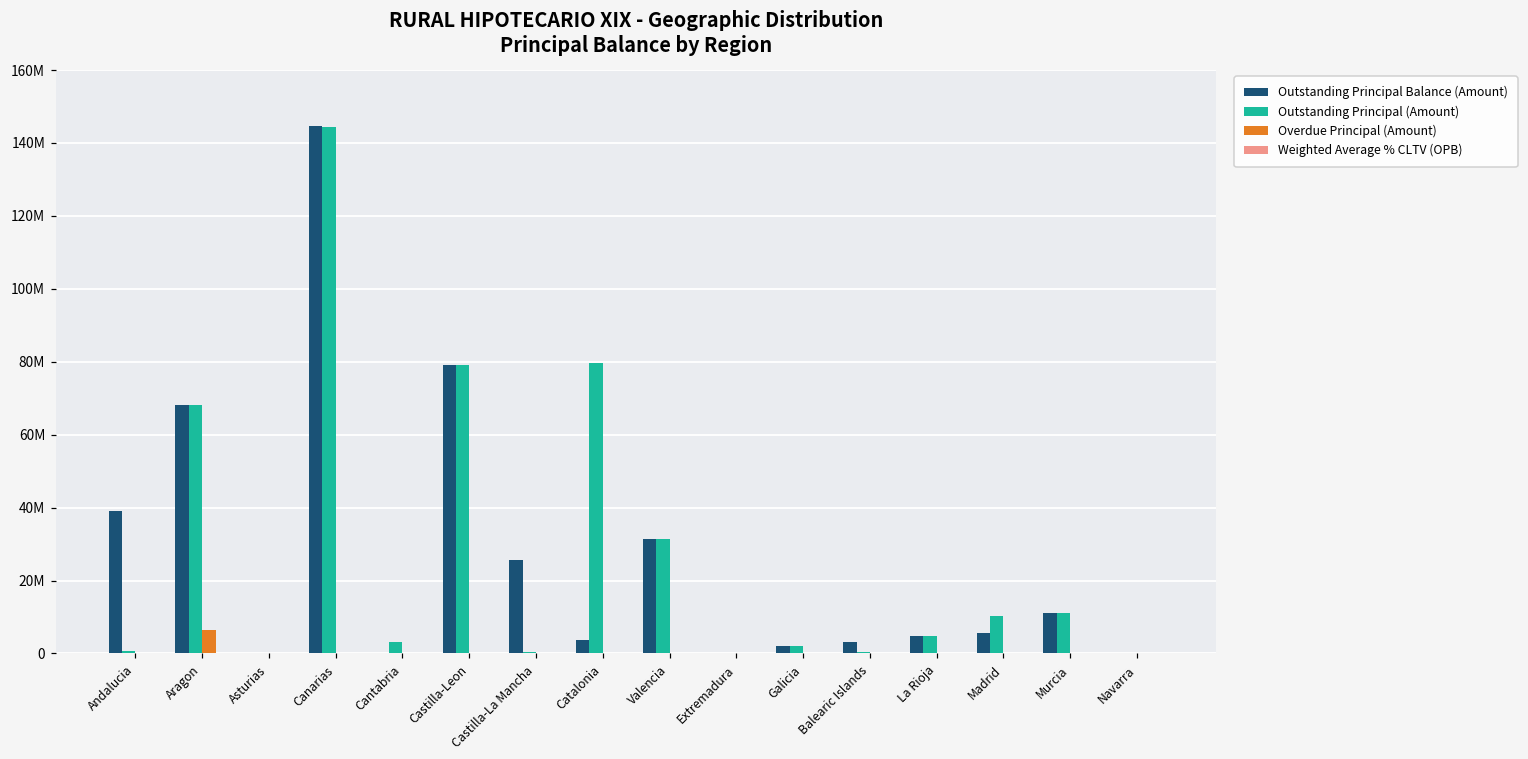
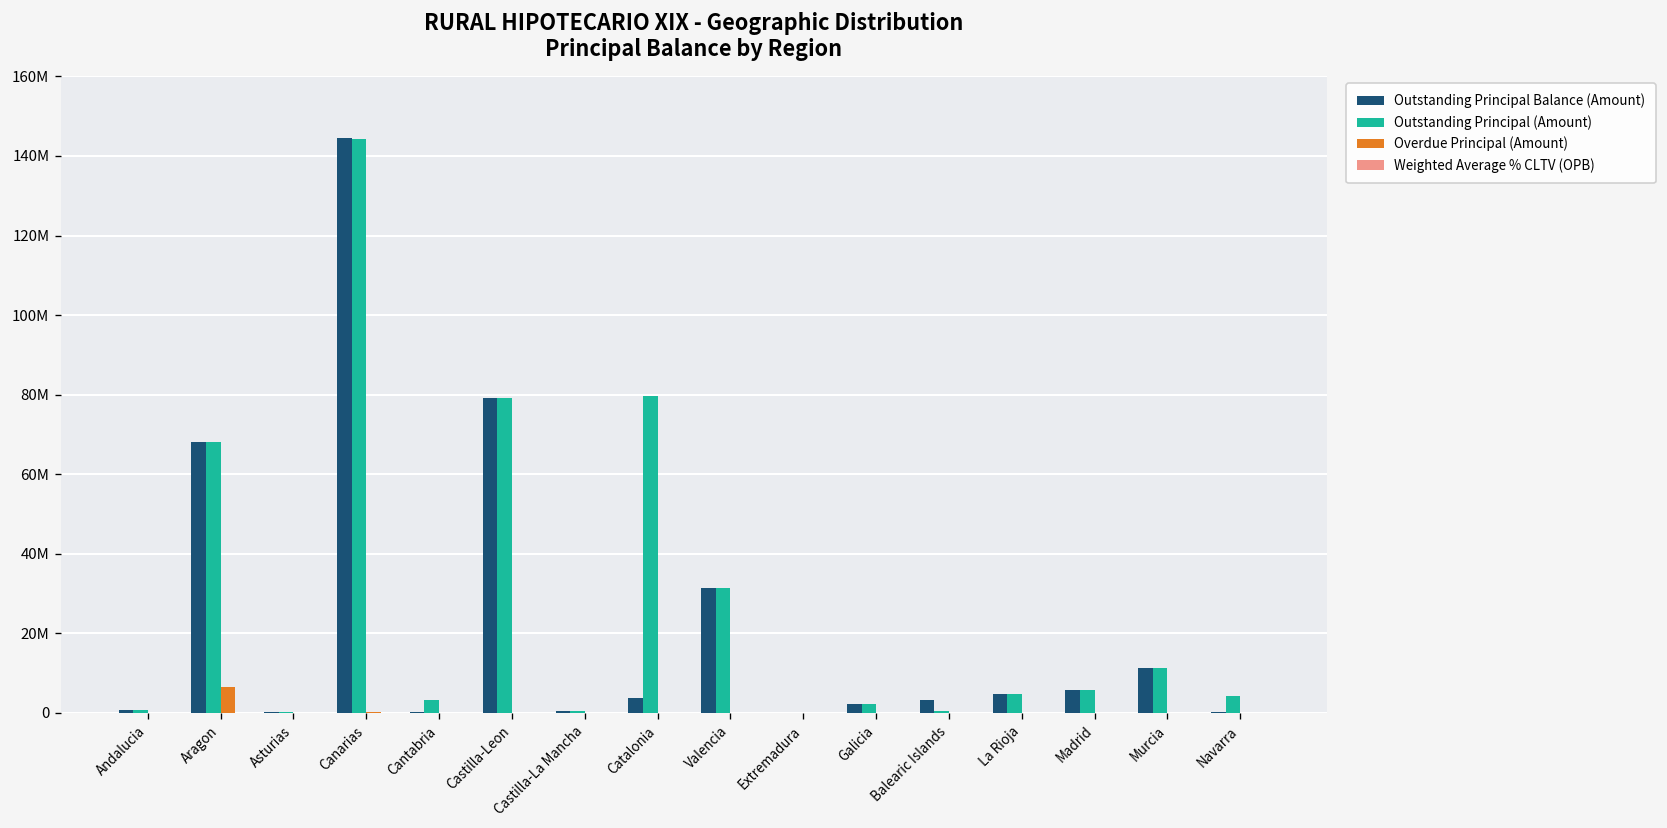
  {
    "Outstanding Principal Balance (Amount)": {
-     "Andalucia": 39000000,
+     "Andalucia": 1000000,
      "Aragon": 68000000,
      "Canarias": 145000000,
      "Castilla-Leon": 79000000,
-     "Castilla-La Mancha": 26000000,
+     "Castilla-La Mancha": 0,
      "Catalonia": 4000000,
      "Valencia": 31000000,
      "Galicia": 2000000,
      "Balearic Islands": 3000000,
      "La Rioja": 5000000,
      "Madrid": 6000000,
      "Murcia": 11000000
    },
    "Outstanding Principal (Amount)": {
      "Andalucia": 1000000,
      "Aragon": 68000000,
      "Canarias": 144000000,
      "Cantabria": 3000000,
      "Castilla-Leon": 79000000,
      "Catalonia": 80000000,
      "Valencia": 31000000,
      "Galicia": 2000000,
      "La Rioja": 5000000,
-     "Madrid": 10000000,
+     "Madrid": 6000000,
      "Murcia": 11000000,
-     "Navarra": 0
+     "Navarra": 4000000
    },
    "Overdue Principal (Amount)": {
      "Aragon": 7000000,
      "Asturias": 0,
      "Cantabria": 0,
      "Castilla-La Mancha": 0,
      "Extremadura": 0,
      "Galicia": 0,
      "Balearic Islands": 0,
      "Madrid": 0,
      "Navarra": 0
    }
  }
